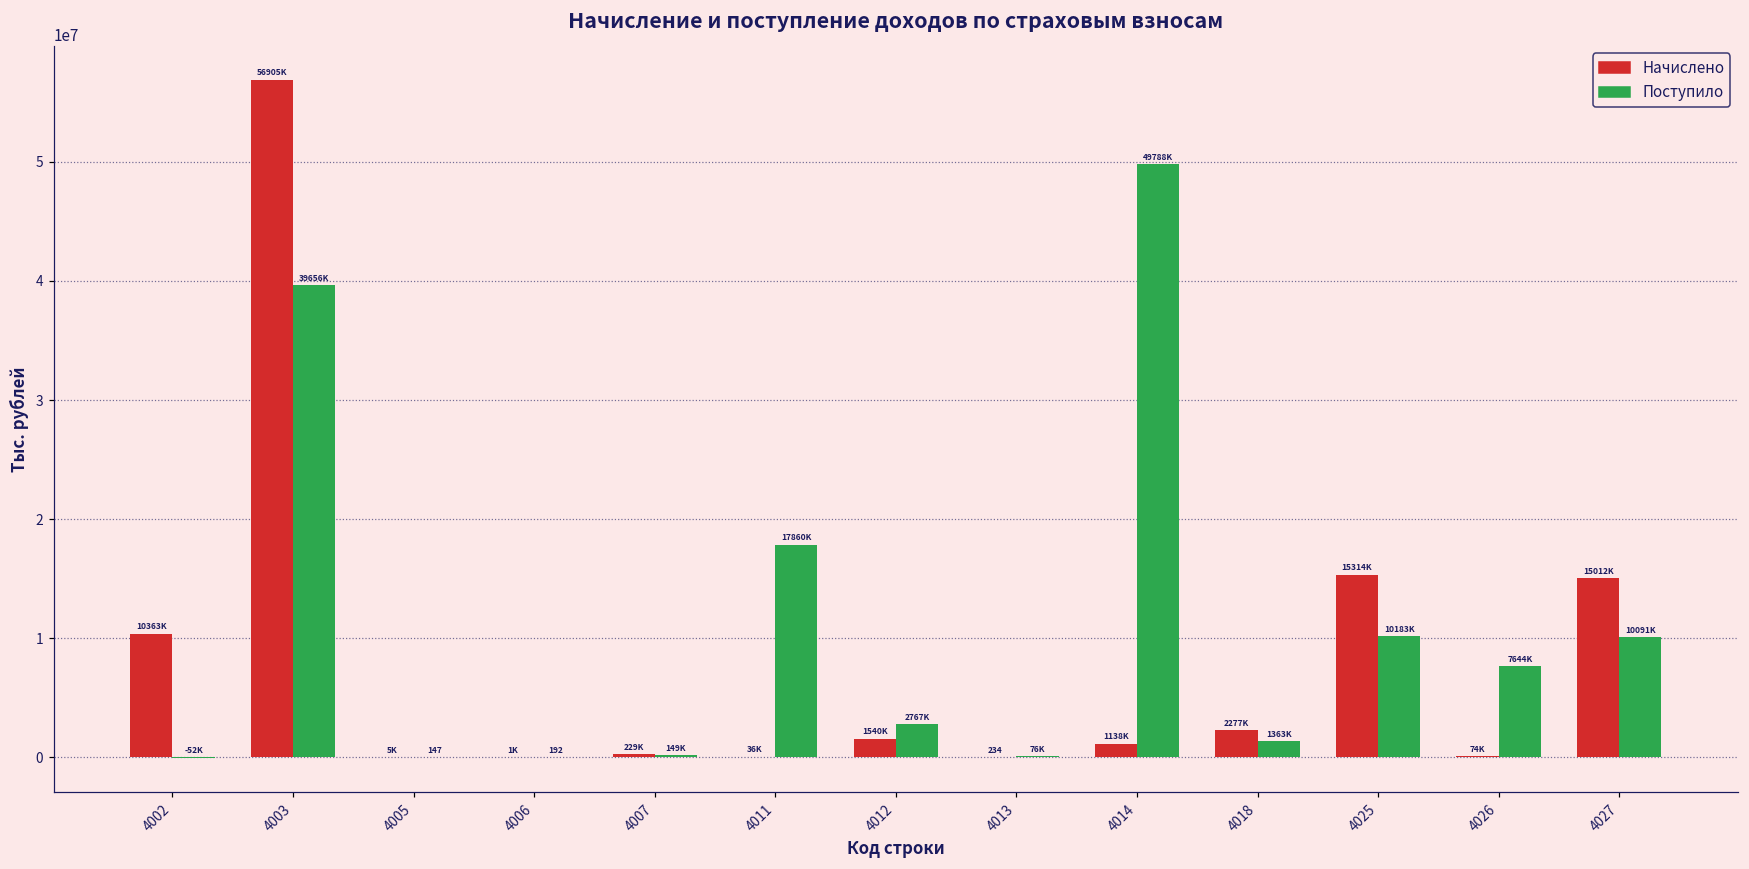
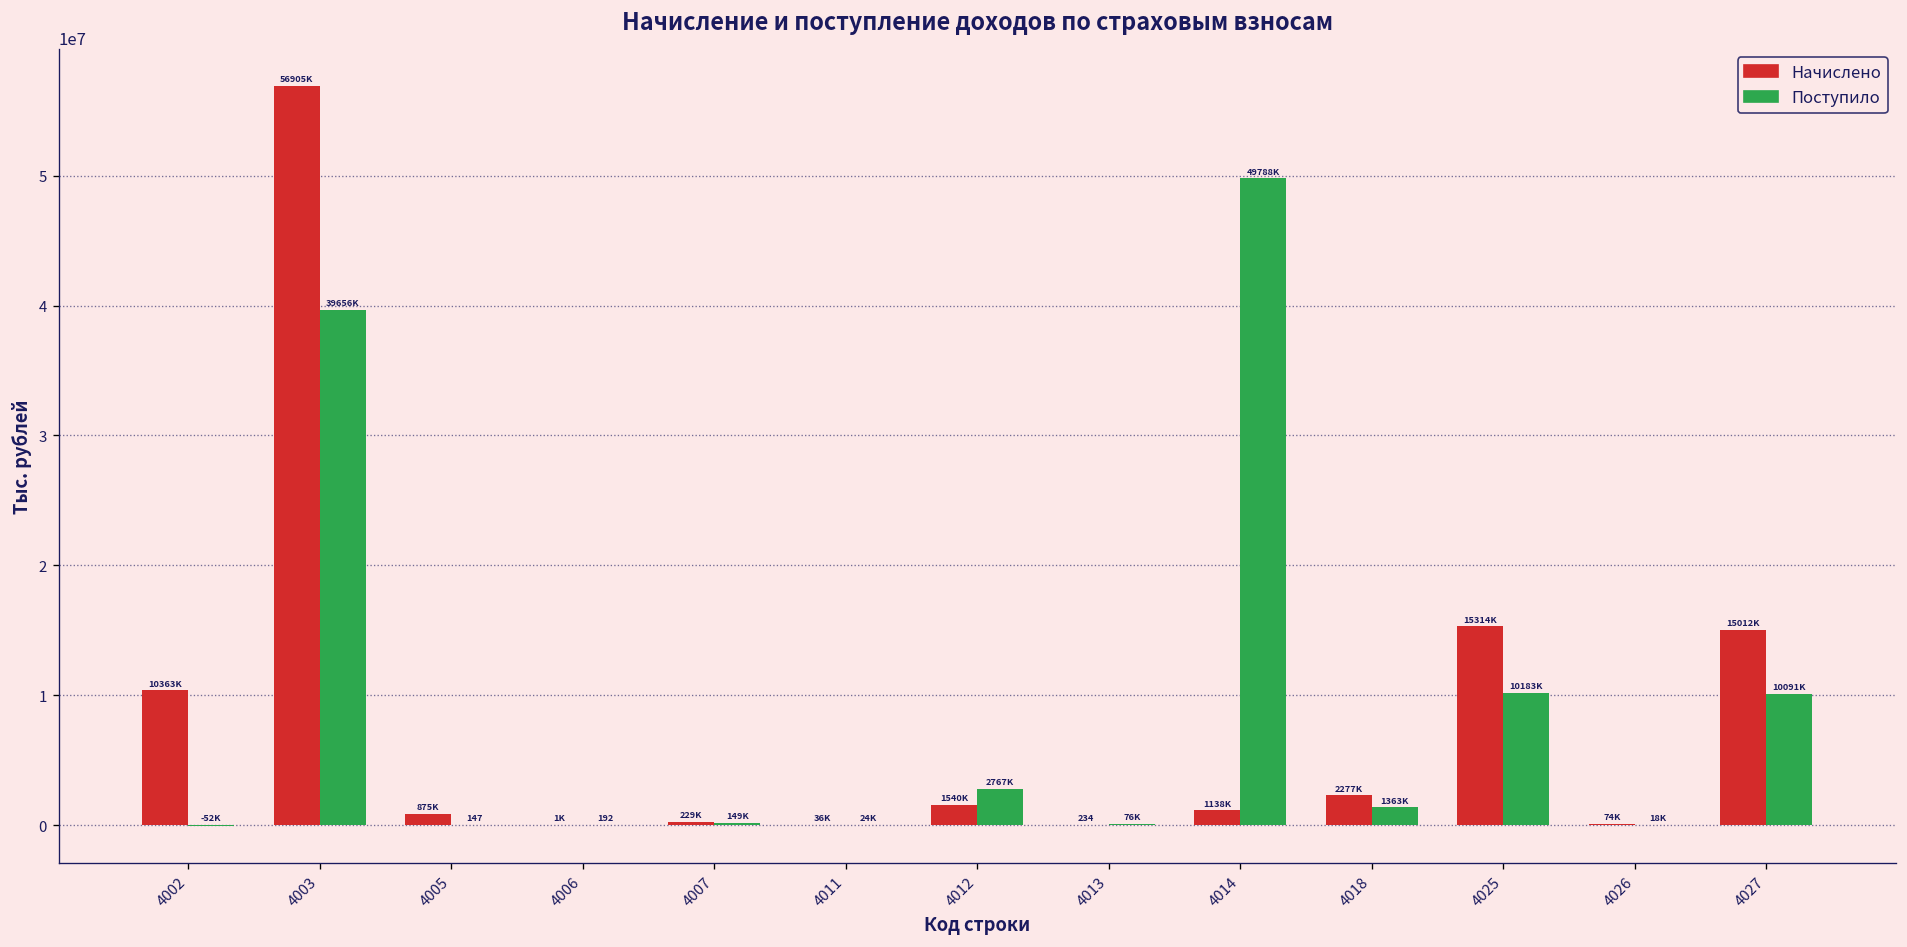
  {
    "Начислено": {
      "4002": "10363K",
      "4003": "56905K",
-     "4005": "5K",
+     "4005": "875K",
      "4006": "1K",
      "4007": "229K",
      "4011": "36K",
      "4012": "1540K",
      "4013": "234",
      "4014": "1138K",
      "4018": "2277K",
      "4025": "15314K",
      "4026": "74K",
      "4027": "15012K"
    },
    "Поступило": {
      "4002": "-52K",
      "4003": "39656K",
      "4005": "147",
      "4006": "192",
      "4007": "149K",
-     "4011": "17860K",
+     "4011": "24K",
      "4012": "2767K",
      "4013": "76K",
      "4014": "49788K",
      "4018": "1363K",
      "4025": "10183K",
-     "4026": "7644K",
+     "4026": "18K",
      "4027": "10091K"
    }
  }
